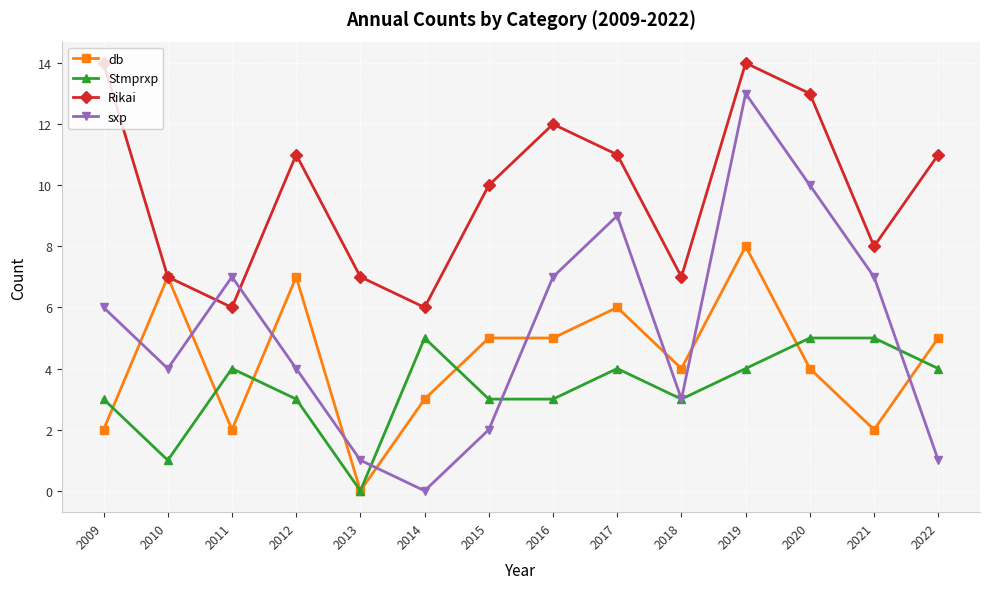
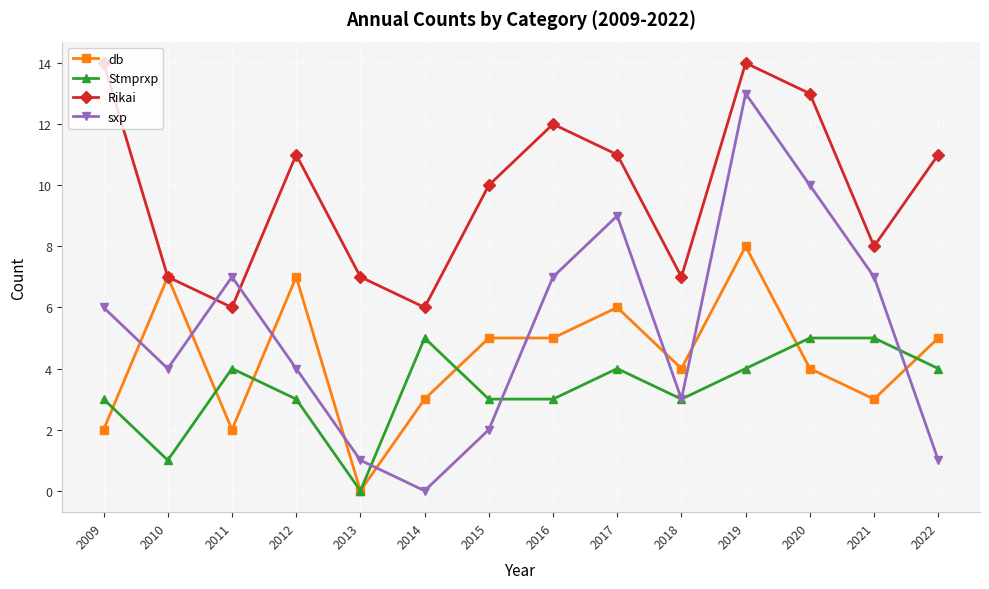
  {
    "db": {
      "2009": 2,
      "2011": 2,
      "2012": 7,
      "2014": 3,
      "2015": 5,
      "2016": 5,
      "2017": 6,
      "2018": 4,
      "2019": 8,
      "2020": 4,
-     "2021": 2,
+     "2021": 3,
      "2022": 5
    },
    "Stmprxp": {
      "2009": 3,
      "2010": 1,
      "2011": 4,
      "2012": 3,
      "2014": 5,
      "2015": 3,
      "2016": 3,
      "2017": 4,
      "2019": 4,
      "2020": 5,
      "2021": 5,
      "2022": 4
    },
    "Rikai": {
      "2011": 6,
      "2012": 11,
      "2013": 7,
      "2014": 6,
      "2015": 10,
      "2016": 12,
      "2017": 11,
      "2018": 7,
      "2019": 14,
      "2020": 13,
      "2021": 8,
      "2022": 11
    },
    "sxp": {
      "2009": 6,
      "2010": 4,
      "2011": 7,
      "2012": 4,
      "2013": 1,
      "2014": 0,
      "2015": 2,
      "2016": 7,
      "2017": 9,
      "2019": 13,
      "2020": 10,
      "2021": 7,
      "2022": 1
    }
  }
